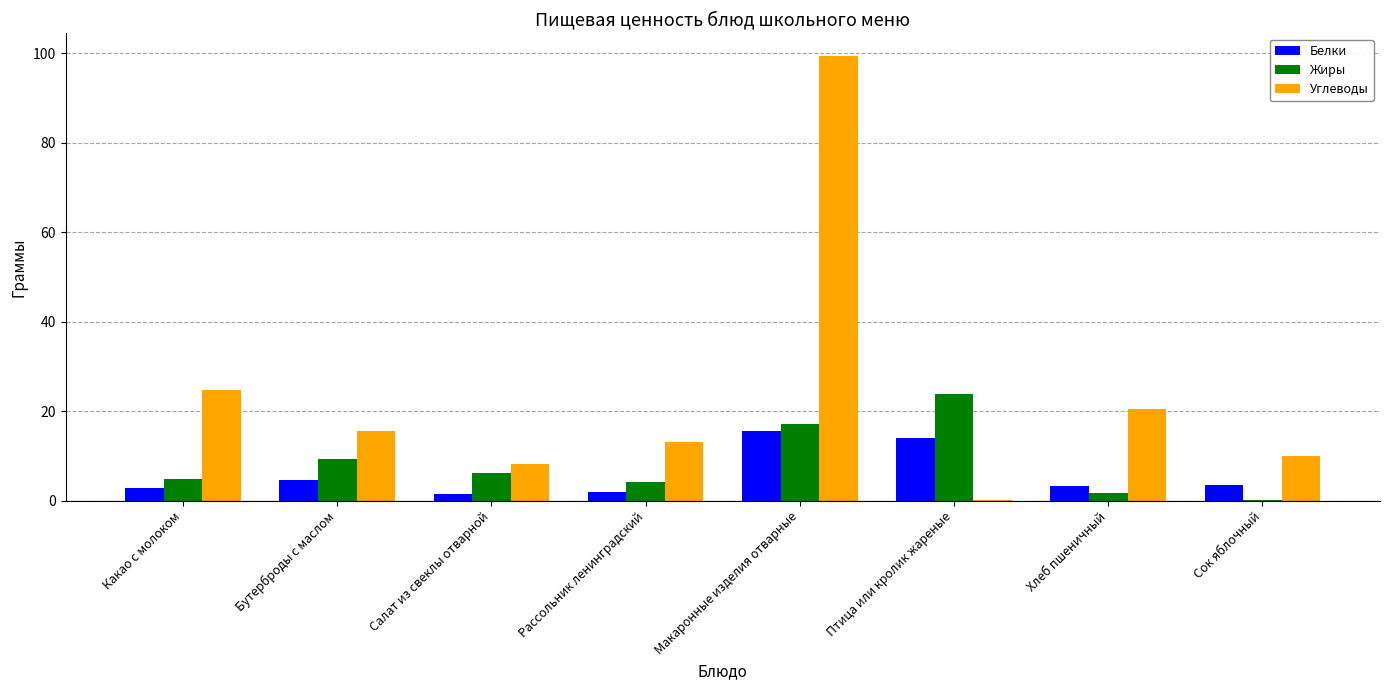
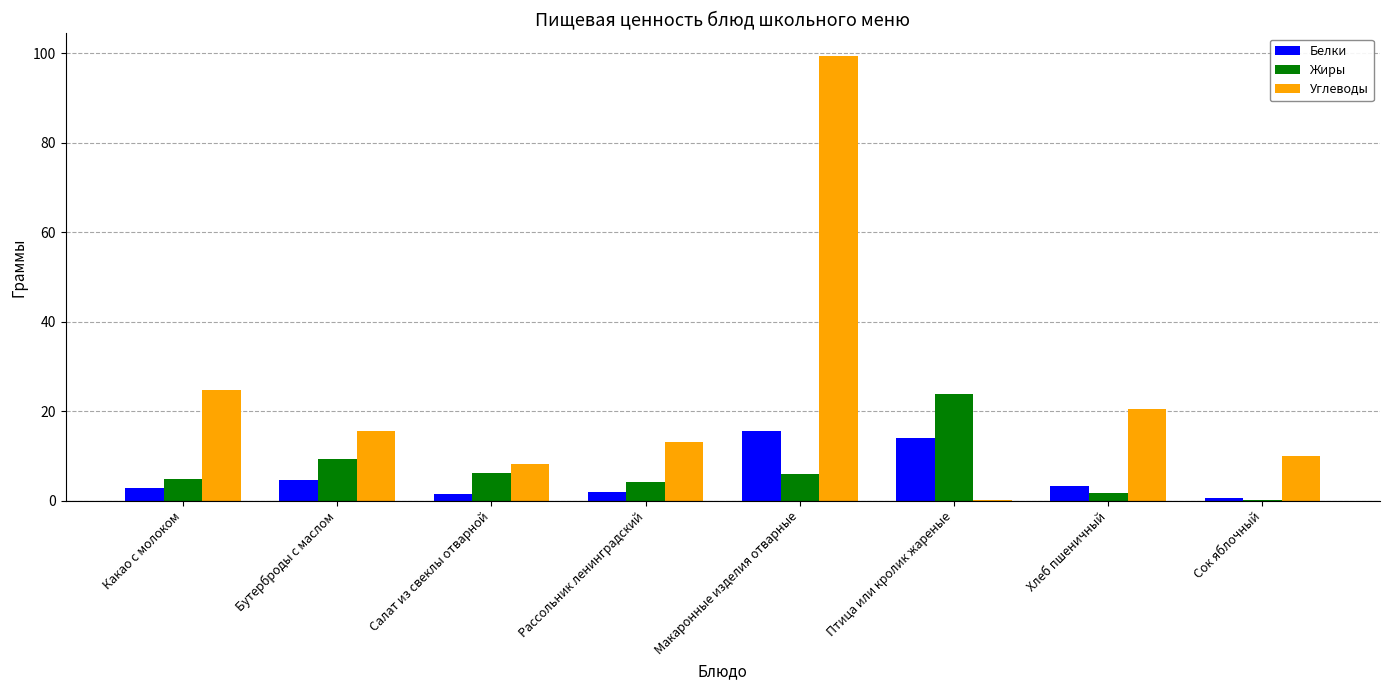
  {
    "Белки": {
      "Какао с молоком": 3,
      "Бутерброды с маслом": 5,
      "Салат из свеклы отварной": 2,
      "Рассольник ленинградский": 2,
      "Макаронные изделия отварные": 16,
      "Птица или кролик жареные": 14,
      "Хлеб пшеничный": 3,
-     "Сок яблочный": 4
+     "Сок яблочный": 1
    },
    "Жиры": {
      "Какао с молоком": 5,
      "Бутерброды с маслом": 9,
      "Салат из свеклы отварной": 6,
      "Рассольник ленинградский": 4,
-     "Макаронные изделия отварные": 17,
+     "Макаронные изделия отварные": 6,
      "Птица или кролик жареные": 24,
      "Хлеб пшеничный": 2
    },
    "Углеводы": {
      "Какао с молоком": 25,
      "Бутерброды с маслом": 16,
      "Салат из свеклы отварной": 8,
      "Рассольник ленинградский": 13,
      "Макаронные изделия отварные": 100,
      "Хлеб пшеничный": 20,
      "Сок яблочный": 10
    }
  }
